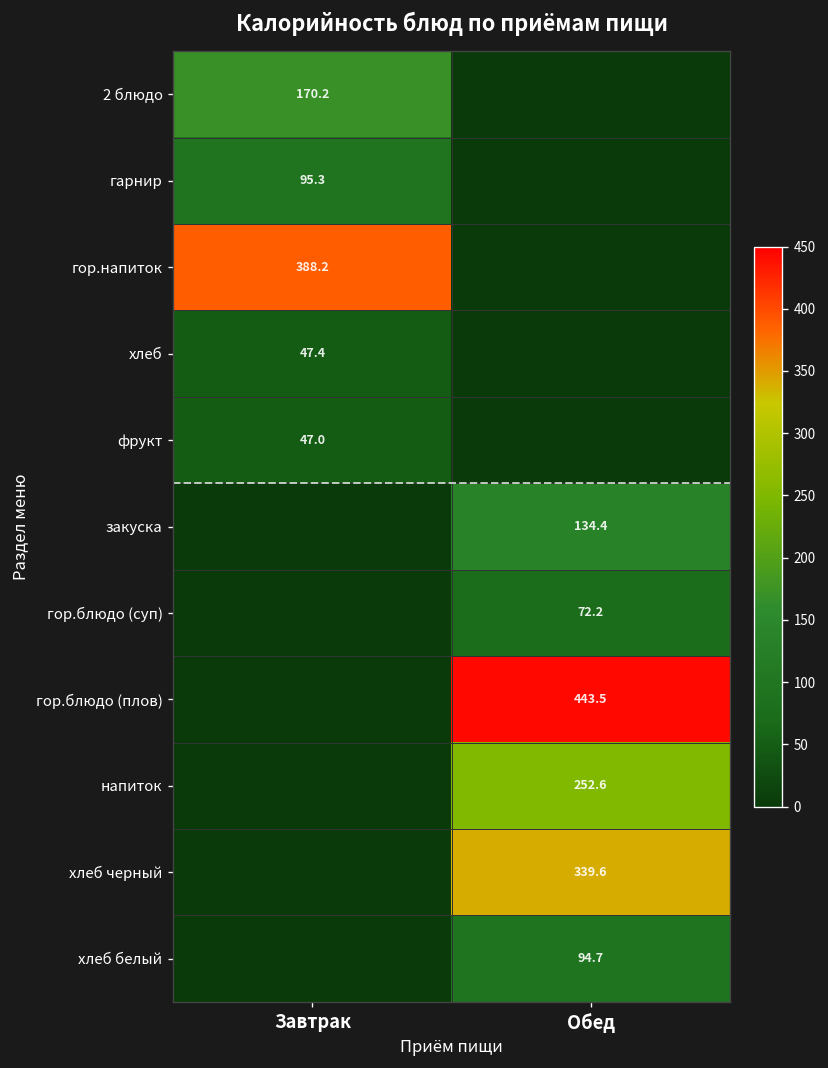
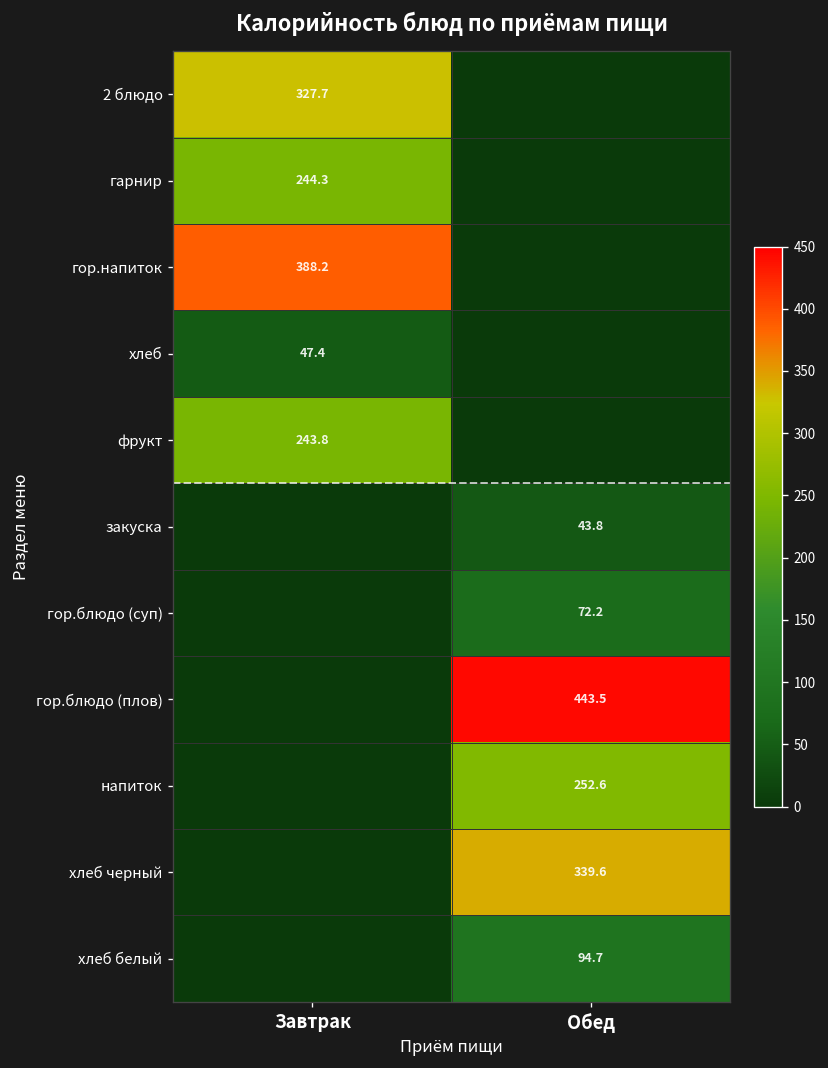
  {
    "2 блюдо": {
-     "Завтрак": 170.2
+     "Завтрак": 327.7
    },
    "гарнир": {
-     "Завтрак": 95.3
+     "Завтрак": 244.3
    },
    "гор.напиток": {
      "Завтрак": 388.2
    },
    "хлеб": {
      "Завтрак": 47.4
    },
    "фрукт": {
-     "Завтрак": 47.0
+     "Завтрак": 243.8
    },
    "закуска": {
-     "Обед": 134.4
+     "Обед": 43.8
    },
    "гор.блюдо (суп)": {
      "Обед": 72.2
    },
    "гор.блюдо (плов)": {
      "Обед": 443.5
    },
    "напиток": {
      "Обед": 252.6
    },
    "хлеб черный": {
      "Обед": 339.6
    },
    "хлеб белый": {
      "Обед": 94.7
    }
  }
